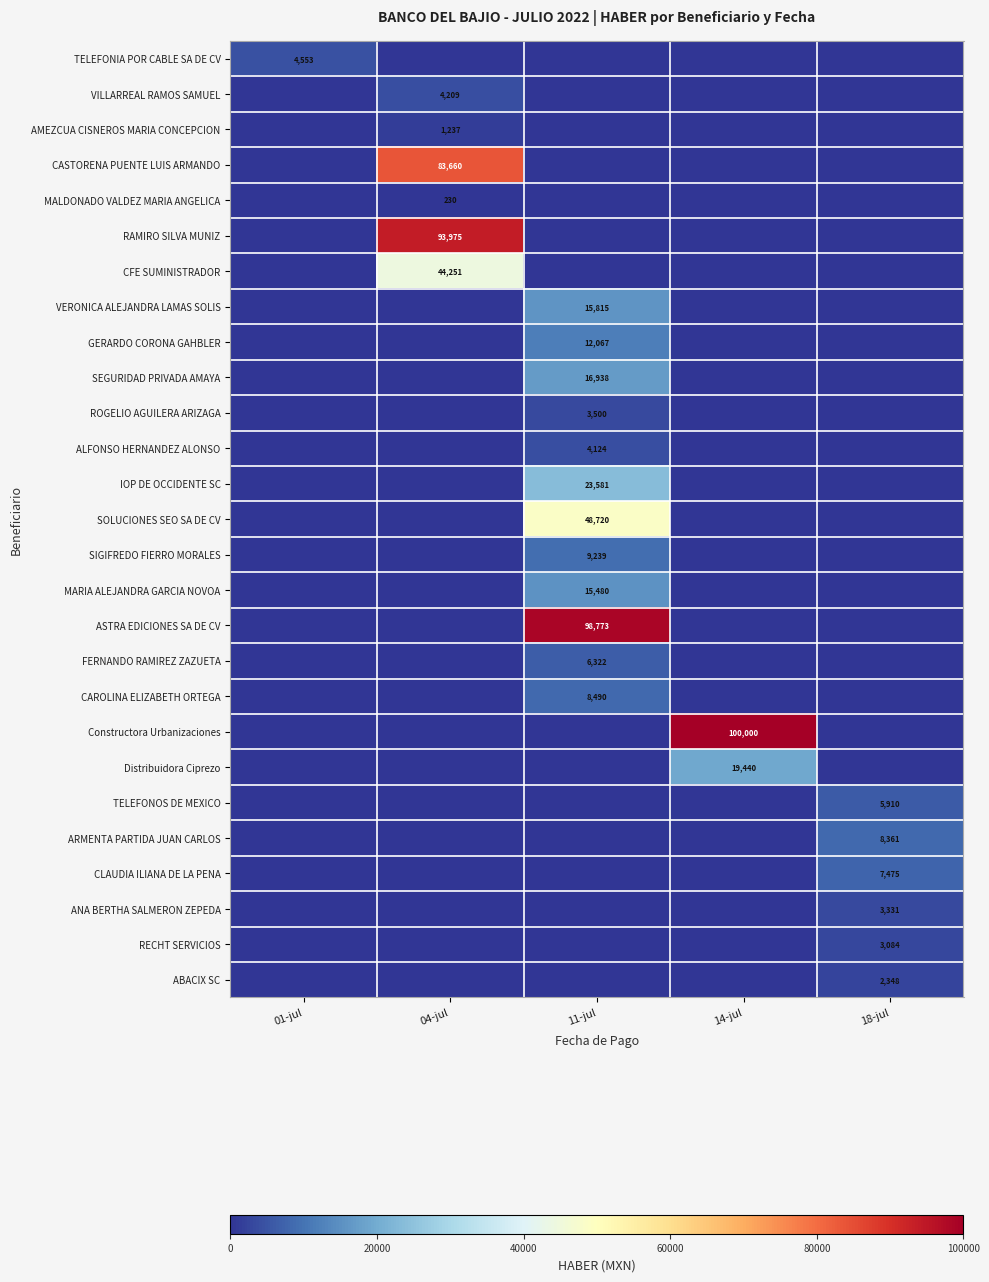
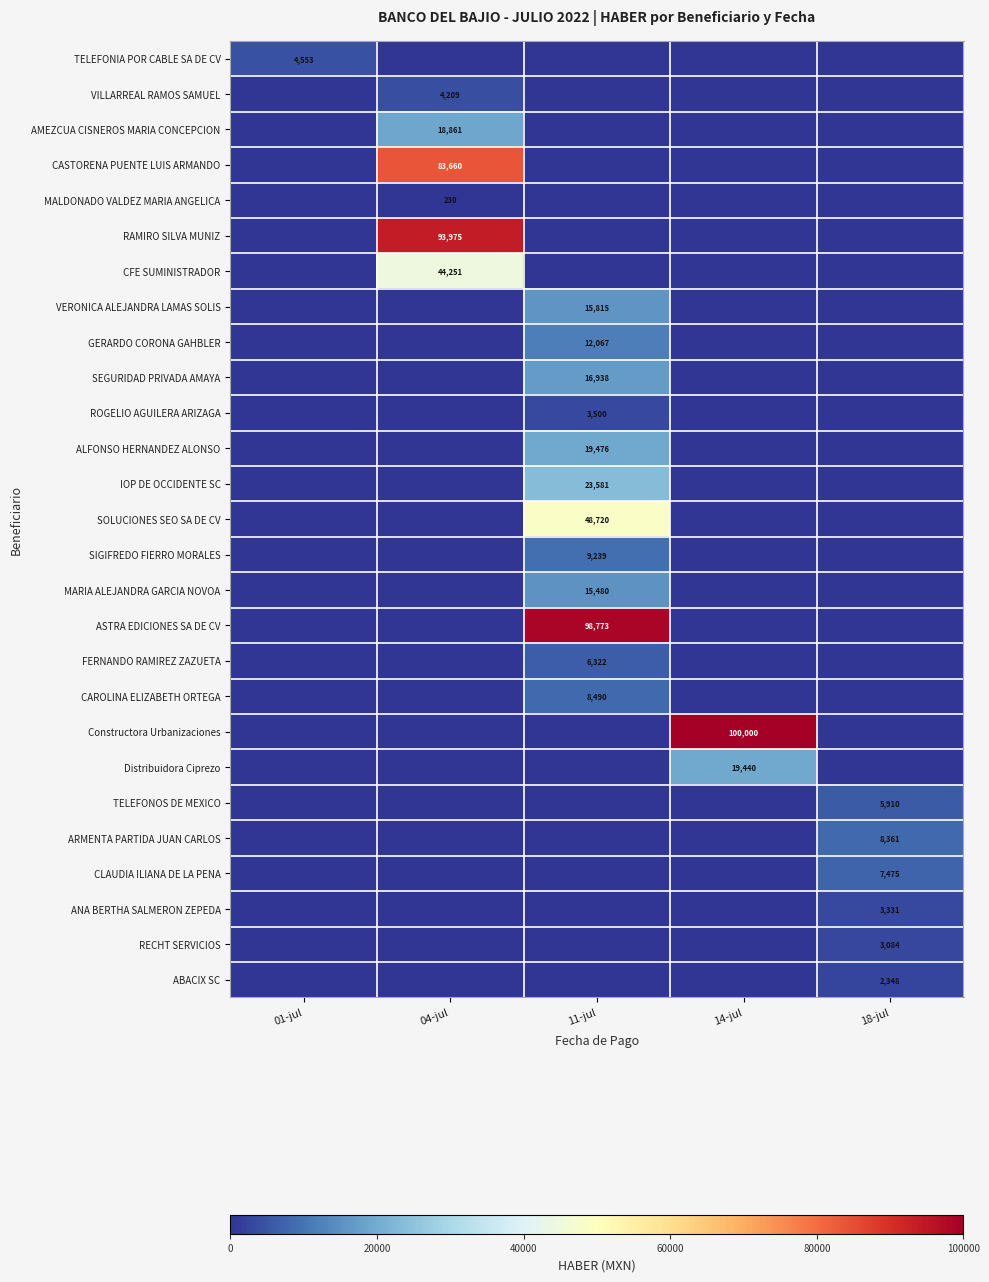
  {
    "TELEFONIA POR CABLE SA DE CV": {
      "01-jul": "4,553"
    },
    "VILLARREAL RAMOS SAMUEL": {
      "04-jul": "4,209"
    },
    "AMEZCUA CISNEROS MARIA CONCEPCION": {
-     "04-jul": "1,237"
+     "04-jul": "18,861"
    },
    "CASTORENA PUENTE LUIS ARMANDO": {
      "04-jul": "83,660"
    },
    "MALDONADO VALDEZ MARIA ANGELICA": {
      "04-jul": "230"
    },
    "RAMIRO SILVA MUNIZ": {
      "04-jul": "93,975"
    },
    "CFE SUMINISTRADOR": {
      "04-jul": "44,251"
    },
    "VERONICA ALEJANDRA LAMAS SOLIS": {
      "11-jul": "15,815"
    },
    "GERARDO CORONA GAHBLER": {
      "11-jul": "12,067"
    },
    "SEGURIDAD PRIVADA AMAYA": {
      "11-jul": "16,938"
    },
    "ROGELIO AGUILERA ARIZAGA": {
      "11-jul": "3,500"
    },
    "ALFONSO HERNANDEZ ALONSO": {
-     "11-jul": "4,124"
+     "11-jul": "19,476"
    },
    "IOP DE OCCIDENTE SC": {
      "11-jul": "23,581"
    },
    "SOLUCIONES SEO SA DE CV": {
      "11-jul": "48,720"
    },
    "SIGIFREDO FIERRO MORALES": {
      "11-jul": "9,239"
    },
    "MARIA ALEJANDRA GARCIA NOVOA": {
      "11-jul": "15,480"
    },
    "ASTRA EDICIONES SA DE CV": {
      "11-jul": "98,773"
    },
    "FERNANDO RAMIREZ ZAZUETA": {
      "11-jul": "6,322"
    },
    "CAROLINA ELIZABETH ORTEGA": {
      "11-jul": "8,490"
    },
    "Constructora Urbanizaciones": {
      "14-jul": "100,000"
    },
    "Distribuidora Ciprezo": {
      "14-jul": "19,440"
    },
    "TELEFONOS DE MEXICO": {
      "18-jul": "5,910"
    },
    "ARMENTA PARTIDA JUAN CARLOS": {
      "18-jul": "8,361"
    },
    "CLAUDIA ILIANA DE LA PENA": {
      "18-jul": "7,475"
    },
    "ANA BERTHA SALMERON ZEPEDA": {
      "18-jul": "3,331"
    },
    "RECHT SERVICIOS": {
      "18-jul": "3,084"
    },
    "ABACIX SC": {
      "18-jul": "2,348"
    }
  }
